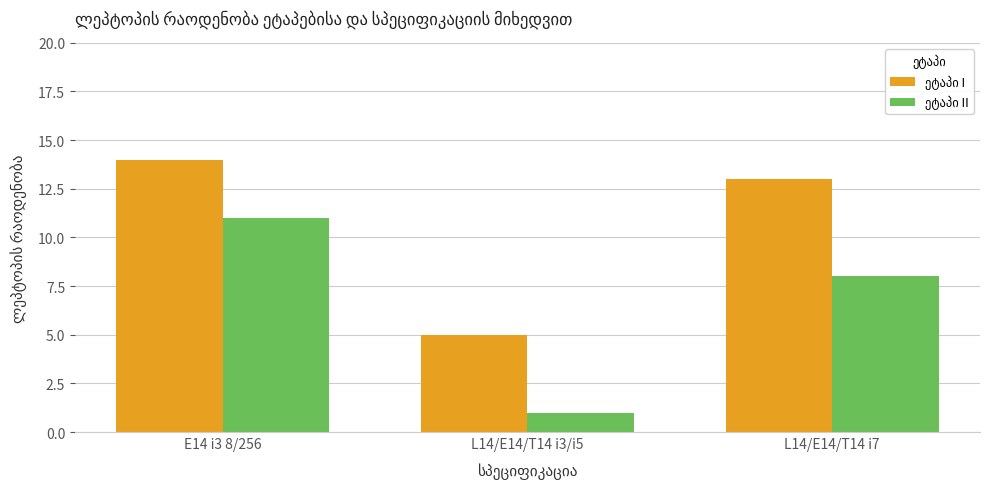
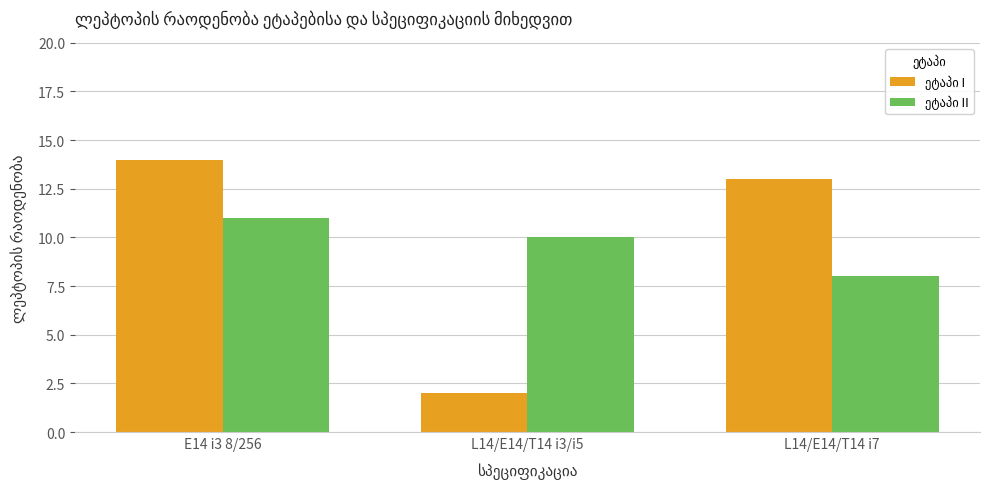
  {
    "ეტაპი I": {
      "E14 i3 8/256": 14,
-     "L14/E14/T14 i3/i5": 5,
+     "L14/E14/T14 i3/i5": 2,
      "L14/E14/T14 i7": 13
    },
    "ეტაპი II": {
      "E14 i3 8/256": 11,
-     "L14/E14/T14 i3/i5": 1,
+     "L14/E14/T14 i3/i5": 10,
      "L14/E14/T14 i7": 8
    }
  }
